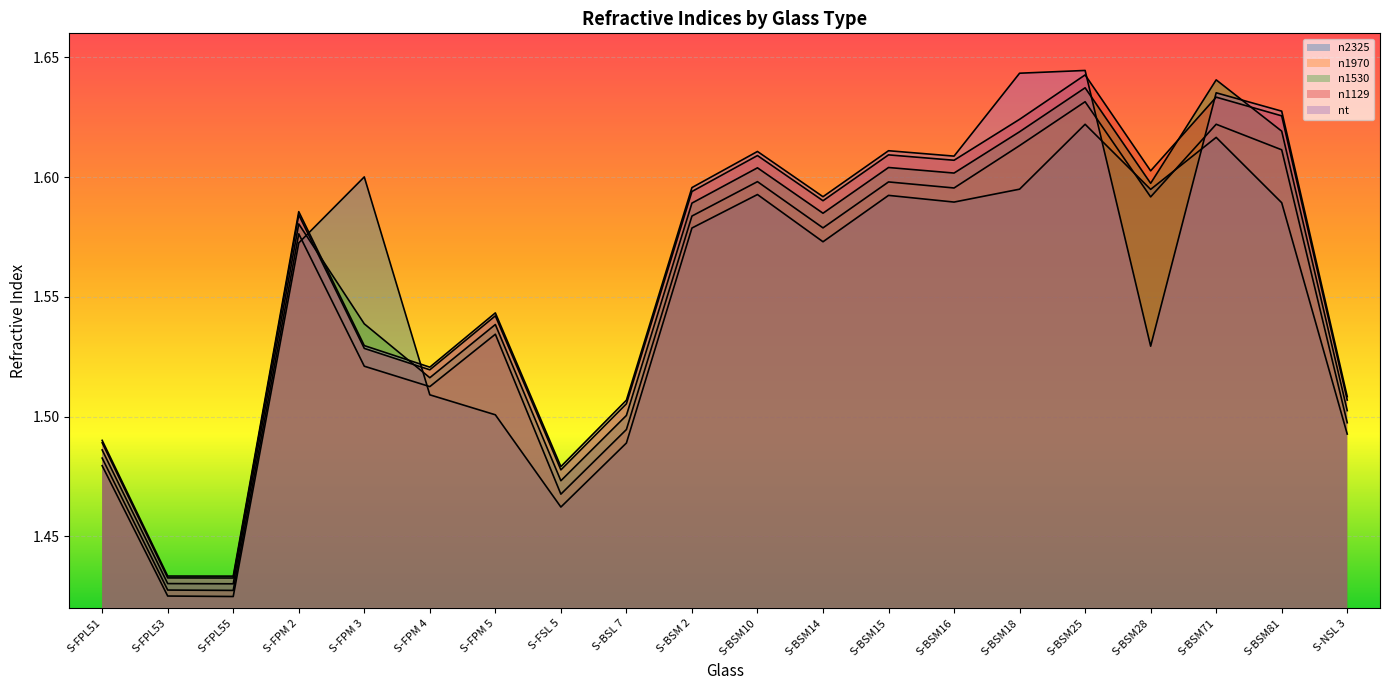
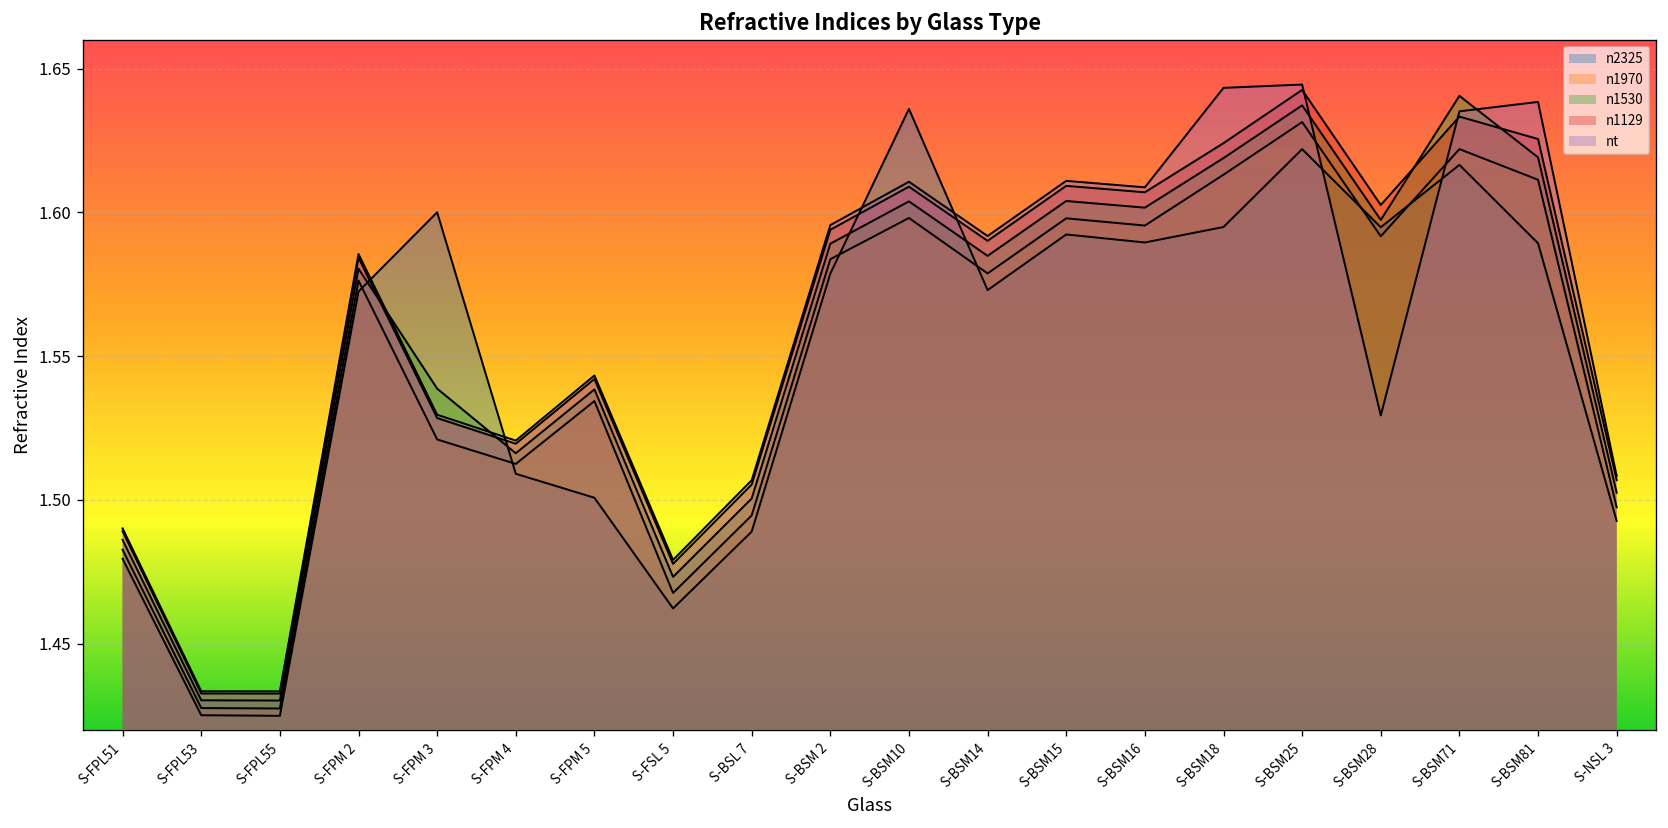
  {
    "n2325": {
      "S-FPL51": 1.480,
      "S-FPL53": 1.425,
      "S-FPL55": 1.425,
      "S-FPM 2": 1.573,
      "S-FPM 3": 1.600,
      "S-FPM 4": 1.509,
      "S-FPM 5": 1.501,
      "S-FSL 5": 1.462,
      "S-BSL 7": 1.489,
      "S-BSM 2": 1.579,
-     "S-BSM10": 1.593,
+     "S-BSM10": 1.636,
      "S-BSM14": 1.573,
      "S-BSM15": 1.592,
      "S-BSM16": 1.590,
      "S-BSM18": 1.595,
      "S-BSM25": 1.622,
      "S-BSM28": 1.595,
      "S-BSM71": 1.617,
      "S-BSM81": 1.589,
      "S-NSL 3": 1.493
    },
    "n1530": {
      "S-FPL51": 1.486,
      "S-FPL53": 1.430,
      "S-FPL55": 1.430,
      "S-FPM 2": 1.580,
      "S-FPM 3": 1.539,
      "S-FPM 4": 1.516,
      "S-FPM 5": 1.538,
      "S-FSL 5": 1.473,
      "S-BSL 7": 1.501,
      "S-BSM 2": 1.589,
      "S-BSM10": 1.604,
      "S-BSM14": 1.585,
      "S-BSM15": 1.604,
      "S-BSM16": 1.602,
      "S-BSM18": 1.619,
      "S-BSM25": 1.637,
      "S-BSM28": 1.597,
      "S-BSM71": 1.641,
      "S-BSM81": 1.619,
      "S-NSL 3": 1.503
    },
    "nt": {
      "S-FPM 2": 1.586,
      "S-FPM 3": 1.530,
      "S-FPM 4": 1.521,
      "S-FPM 5": 1.543,
      "S-FSL 5": 1.479,
      "S-BSL 7": 1.507,
      "S-BSM 2": 1.596,
      "S-BSM10": 1.611,
      "S-BSM14": 1.592,
      "S-BSM15": 1.611,
      "S-BSM16": 1.609,
      "S-BSM18": 1.643,
      "S-BSM25": 1.645,
      "S-BSM28": 1.529,
      "S-BSM71": 1.635,
-     "S-BSM81": 1.628,
+     "S-BSM81": 1.638,
      "S-NSL 3": 1.508
    }
  }
